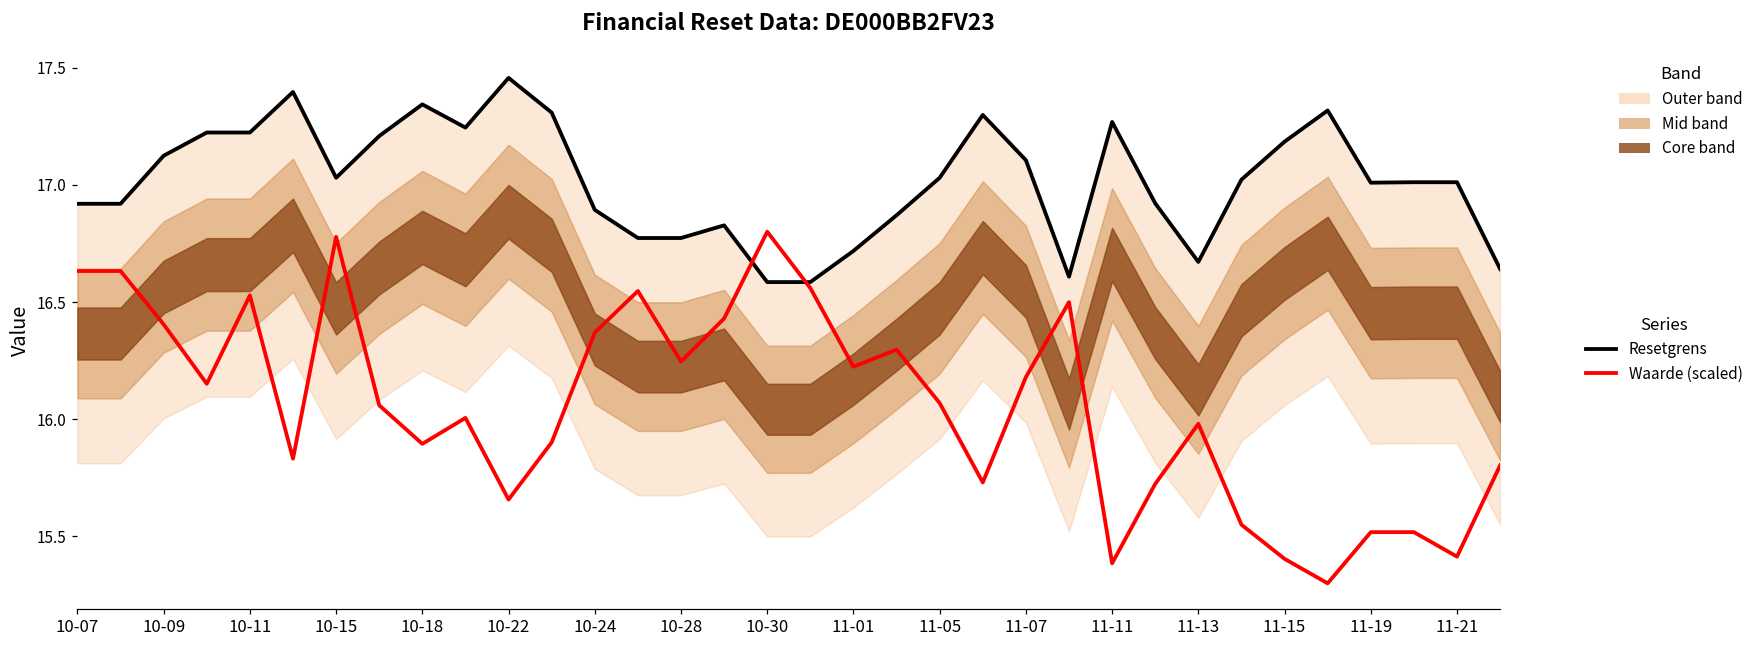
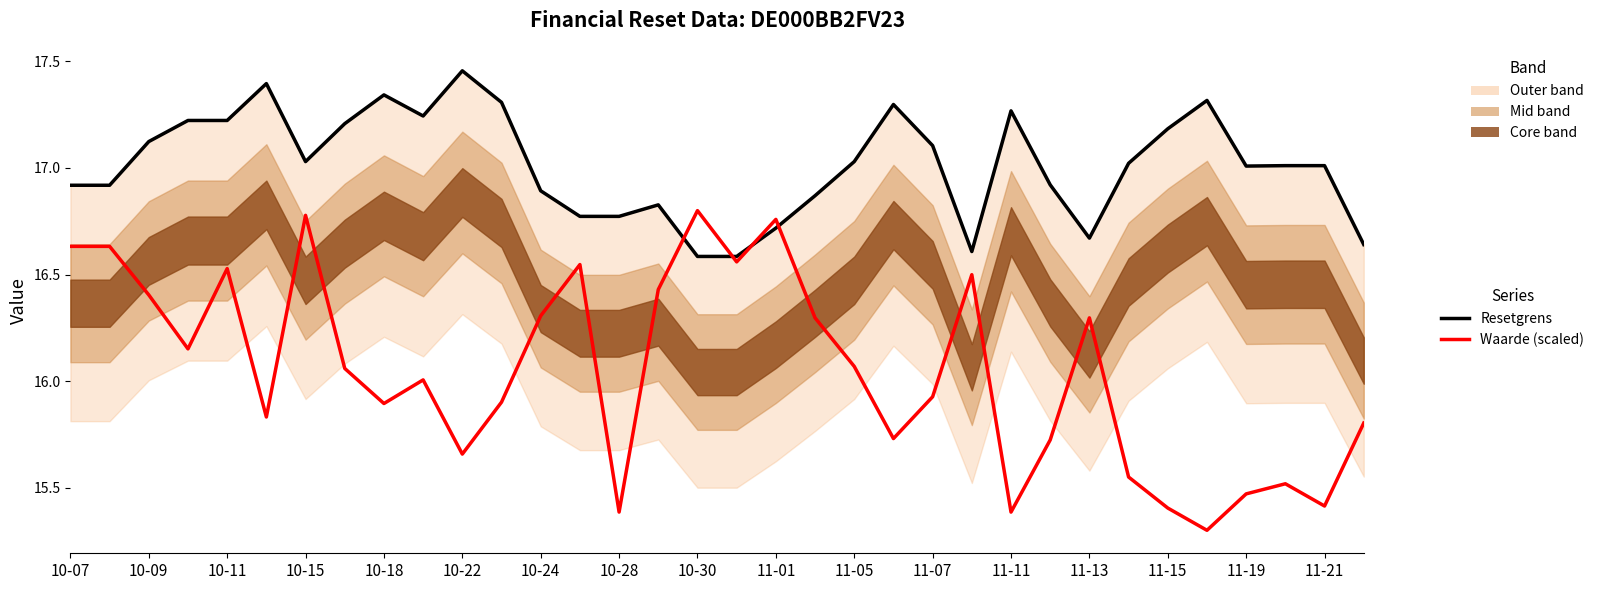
  {
    "Waarde (scaled)": {
      "10-09": 16.40,
      "10-11": 16.53,
      "10-15": 16.78,
      "10-18": 15.89,
      "10-22": 15.66,
-     "10-24": 16.37,
-     "10-28": 16.25,
+     "10-24": 16.31,
+     "10-28": 15.39,
      "10-30": 16.80,
-     "11-01": 16.22,
+     "11-01": 16.76,
      "11-05": 16.07,
-     "11-07": 16.18,
+     "11-07": 15.93,
      "11-11": 15.39,
-     "11-13": 15.98,
+     "11-13": 16.30,
      "11-15": 15.40,
-     "11-19": 15.52,
+     "11-19": 15.47,
      "11-21": 15.41
    }
  }
